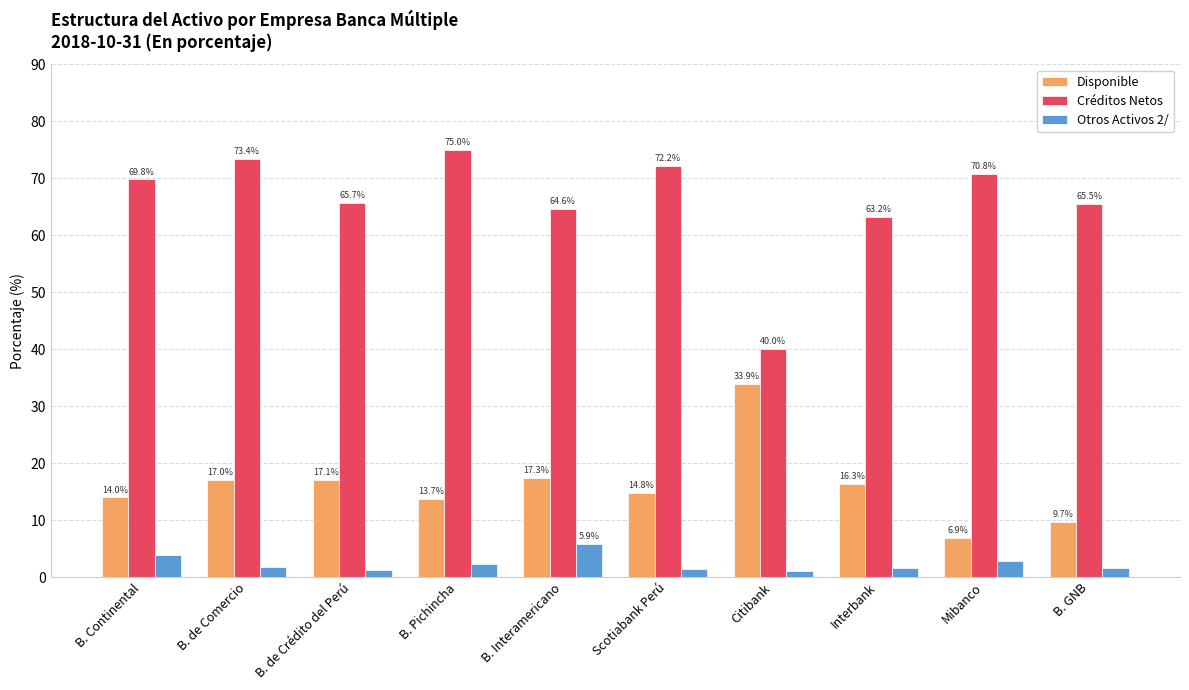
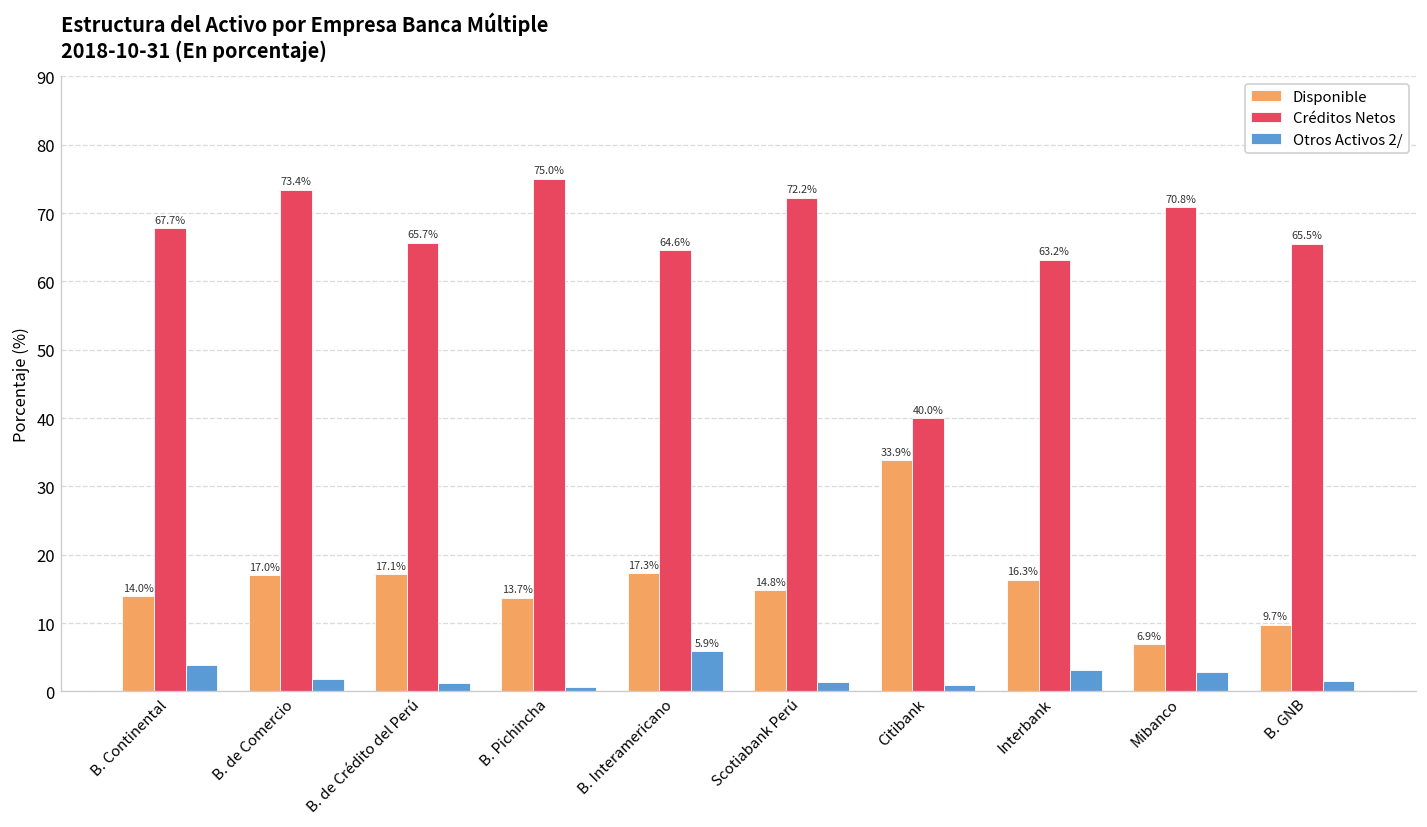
  {
    "Disponible": {
      "B. Continental": "14.0%",
      "B. de Comercio": "17.0%",
      "B. de Crédito del Perú": "17.1%",
      "B. Pichincha": "13.7%",
      "B. Interamericano": "17.3%",
      "Scotiabank Perú": "14.8%",
      "Citibank": "33.9%",
      "Interbank": "16.3%",
      "Mibanco": "6.9%",
      "B. GNB": "9.7%"
    },
    "Créditos Netos": {
-     "B. Continental": "69.8%",
+     "B. Continental": "67.7%",
      "B. de Comercio": "73.4%",
      "B. de Crédito del Perú": "65.7%",
      "B. Pichincha": "75.0%",
      "B. Interamericano": "64.6%",
      "Scotiabank Perú": "72.2%",
      "Citibank": "40.0%",
      "Interbank": "63.2%",
      "Mibanco": "70.8%",
      "B. GNB": "65.5%"
    },
    "Otros Activos 2/": {
      "B. Continental": "4",
      "B. de Comercio": "2",
      "B. de Crédito del Perú": "1",
-     "B. Pichincha": "2",
+     "B. Pichincha": "1",
      "Scotiabank Perú": "1",
      "Citibank": "1",
-     "Interbank": "2",
+     "Interbank": "3",
      "Mibanco": "3",
      "B. GNB": "2"
    }
  }
